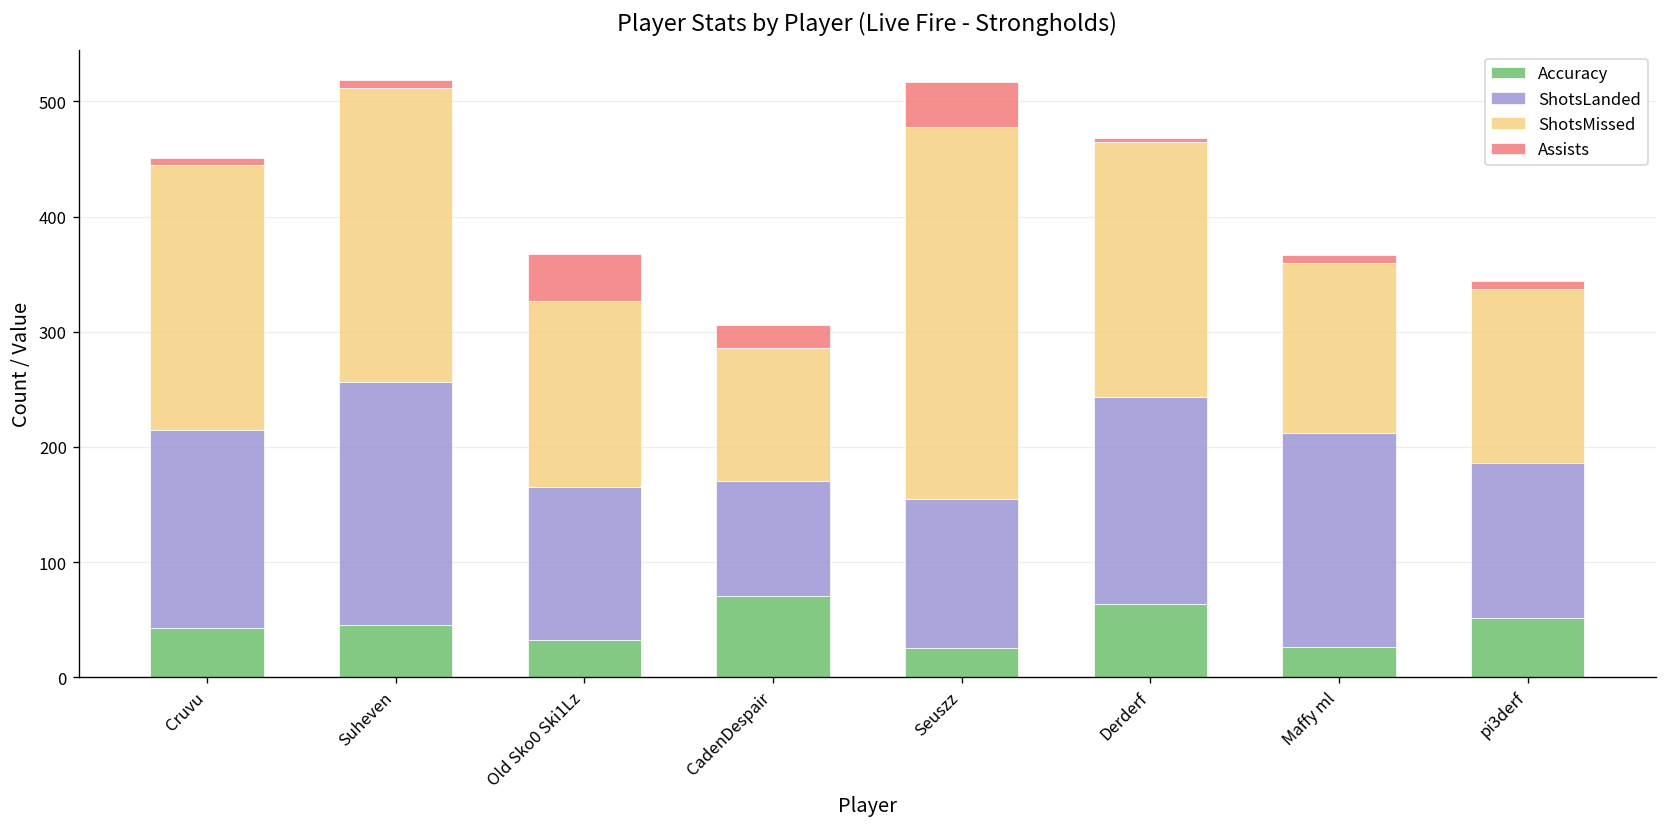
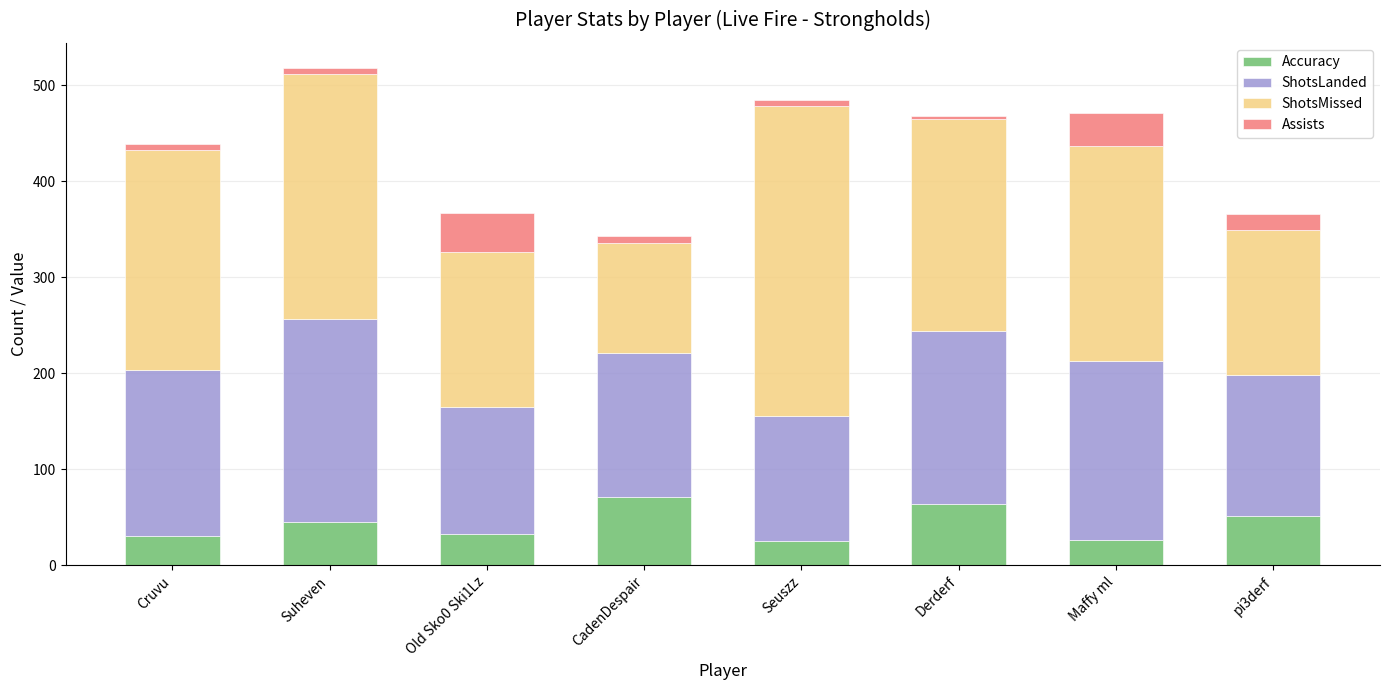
  {
    "Accuracy": {
-     "Cruvu": 40,
+     "Cruvu": 30,
      "Suheven": 50,
      "Old Sko0 Ski1Lz": 30,
      "CadenDespair": 70,
      "Seuszz": 30,
      "Derderf": 60,
      "Maffy ml": 30,
      "pi3derf": 50
    },
    "ShotsLanded": {
      "Cruvu": 170,
      "Suheven": 210,
      "Old Sko0 Ski1Lz": 130,
-     "CadenDespair": 100,
+     "CadenDespair": 150,
      "Seuszz": 130,
      "Derderf": 180,
      "Maffy ml": 190,
-     "pi3derf": 130
+     "pi3derf": 150
    },
    "ShotsMissed": {
      "Cruvu": 230,
      "Suheven": 250,
      "Old Sko0 Ski1Lz": 160,
      "CadenDespair": 110,
      "Seuszz": 320,
      "Derderf": 220,
-     "Maffy ml": 150,
+     "Maffy ml": 220,
      "pi3derf": 150
    },
    "Assists": {
      "Cruvu": 10,
      "Suheven": 10,
      "Old Sko0 Ski1Lz": 40,
-     "CadenDespair": 20,
-     "Seuszz": 40,
+     "CadenDespair": 10,
+     "Seuszz": 10,
      "Derderf": 0,
-     "Maffy ml": 10,
-     "pi3derf": 10
+     "Maffy ml": 40,
+     "pi3derf": 20
    }
  }
